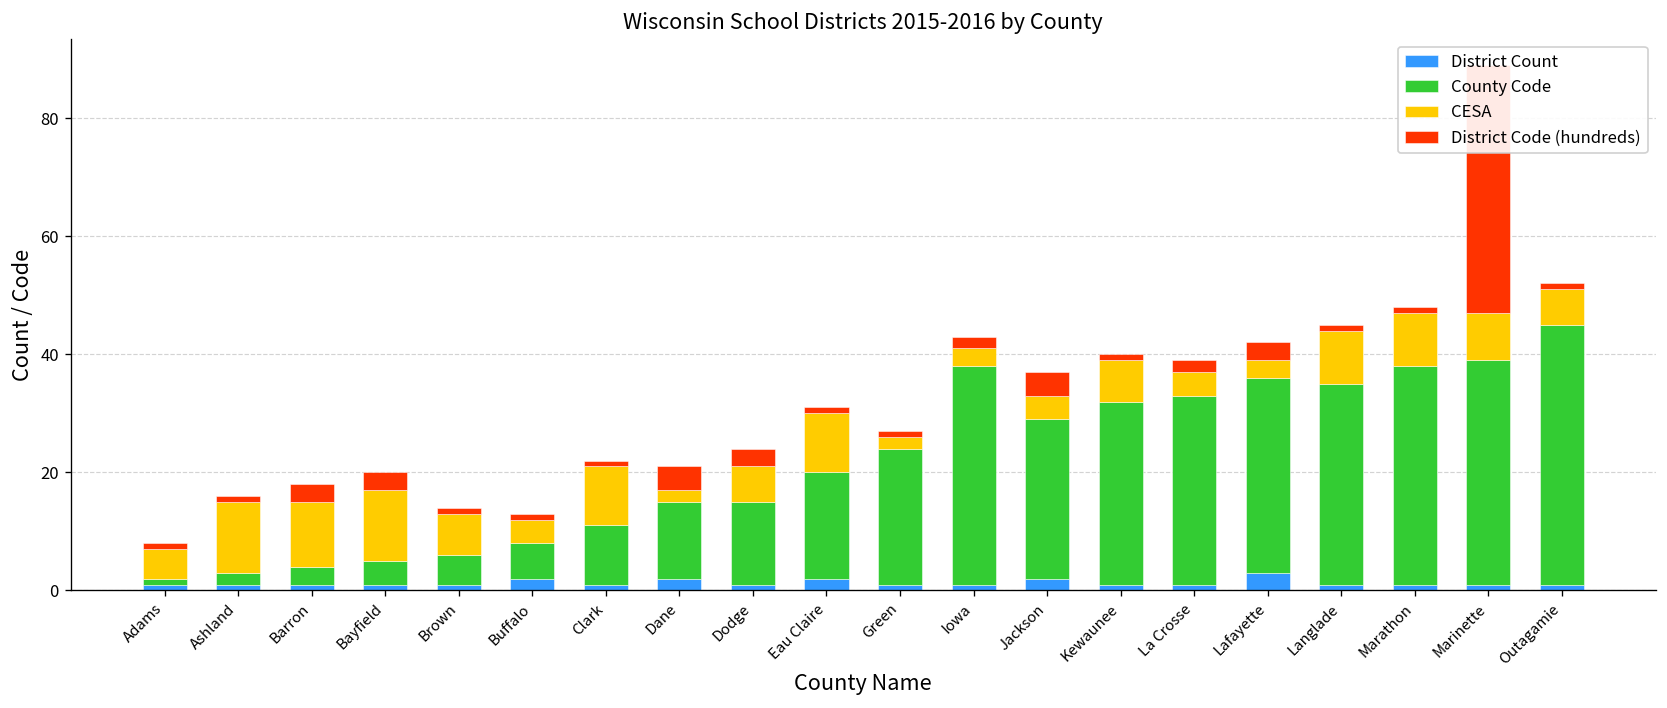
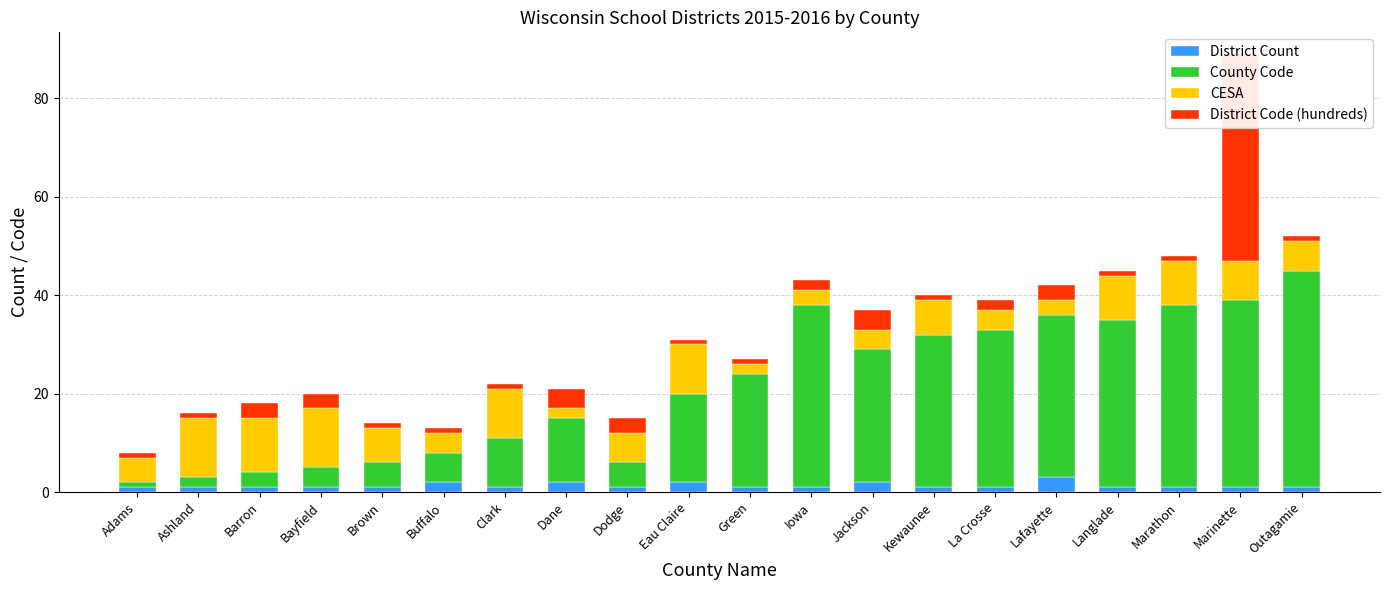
  {
    "District Count": {
      "Adams": 1,
      "Ashland": 1,
      "Barron": 1,
      "Bayfield": 1,
      "Brown": 1,
      "Buffalo": 2,
      "Clark": 1,
      "Dane": 2,
      "Dodge": 1,
      "Eau Claire": 2,
      "Green": 1,
      "Iowa": 1,
      "Jackson": 2,
      "Kewaunee": 1,
      "La Crosse": 1,
      "Lafayette": 3,
      "Langlade": 1,
      "Marathon": 1,
      "Marinette": 1,
      "Outagamie": 1
    },
    "County Code": {
      "Adams": 1,
      "Ashland": 2,
      "Barron": 3,
      "Bayfield": 4,
      "Brown": 5,
      "Buffalo": 6,
      "Clark": 10,
      "Dane": 13,
-     "Dodge": 14,
+     "Dodge": 5,
      "Eau Claire": 18,
      "Green": 23,
      "Iowa": 37,
      "Jackson": 27,
      "Kewaunee": 31,
      "La Crosse": 32,
      "Lafayette": 33,
      "Langlade": 34,
      "Marathon": 37,
      "Marinette": 38,
      "Outagamie": 44
    },
    "CESA": {
      "Adams": 5,
      "Ashland": 12,
      "Barron": 11,
      "Bayfield": 12,
      "Brown": 7,
      "Buffalo": 4,
      "Clark": 10,
      "Dane": 2,
      "Dodge": 6,
      "Eau Claire": 10,
      "Green": 2,
      "Iowa": 3,
      "Jackson": 4,
      "Kewaunee": 7,
      "La Crosse": 4,
      "Lafayette": 3,
      "Langlade": 9,
      "Marathon": 9,
      "Marinette": 8,
      "Outagamie": 6
    },
    "District Code (hundreds)": {
      "Adams": 1,
      "Ashland": 1,
      "Barron": 3,
      "Bayfield": 3,
      "Brown": 1,
      "Buffalo": 1,
      "Clark": 1,
      "Dane": 4,
      "Dodge": 3,
      "Eau Claire": 1,
      "Green": 1,
      "Iowa": 2,
      "Jackson": 4,
      "Kewaunee": 1,
      "La Crosse": 2,
      "Lafayette": 3,
      "Langlade": 1,
      "Marathon": 1,
      "Outagamie": 1
    }
  }
